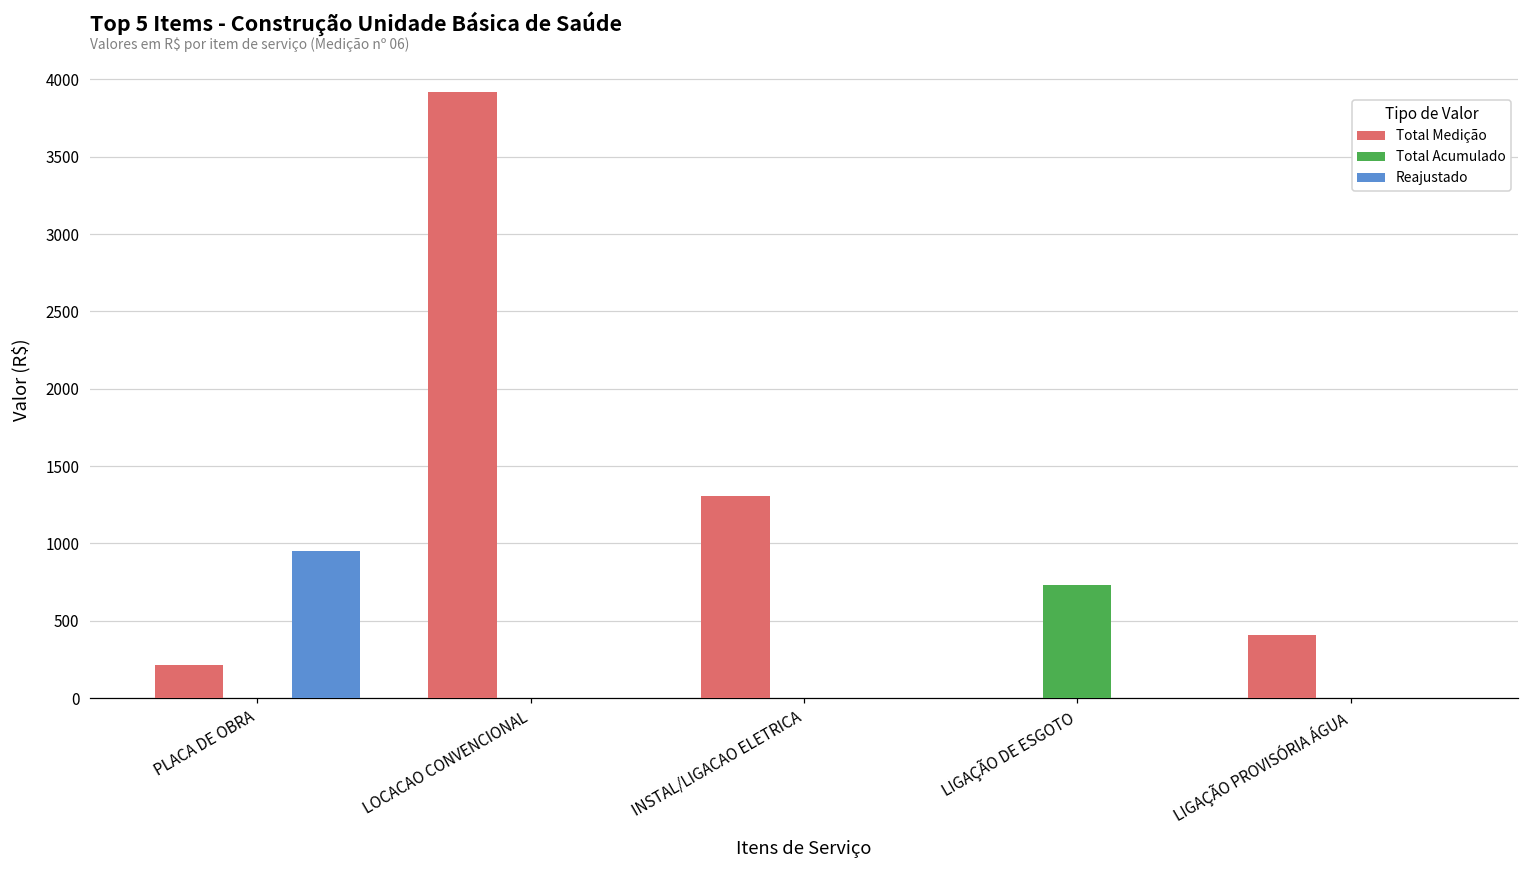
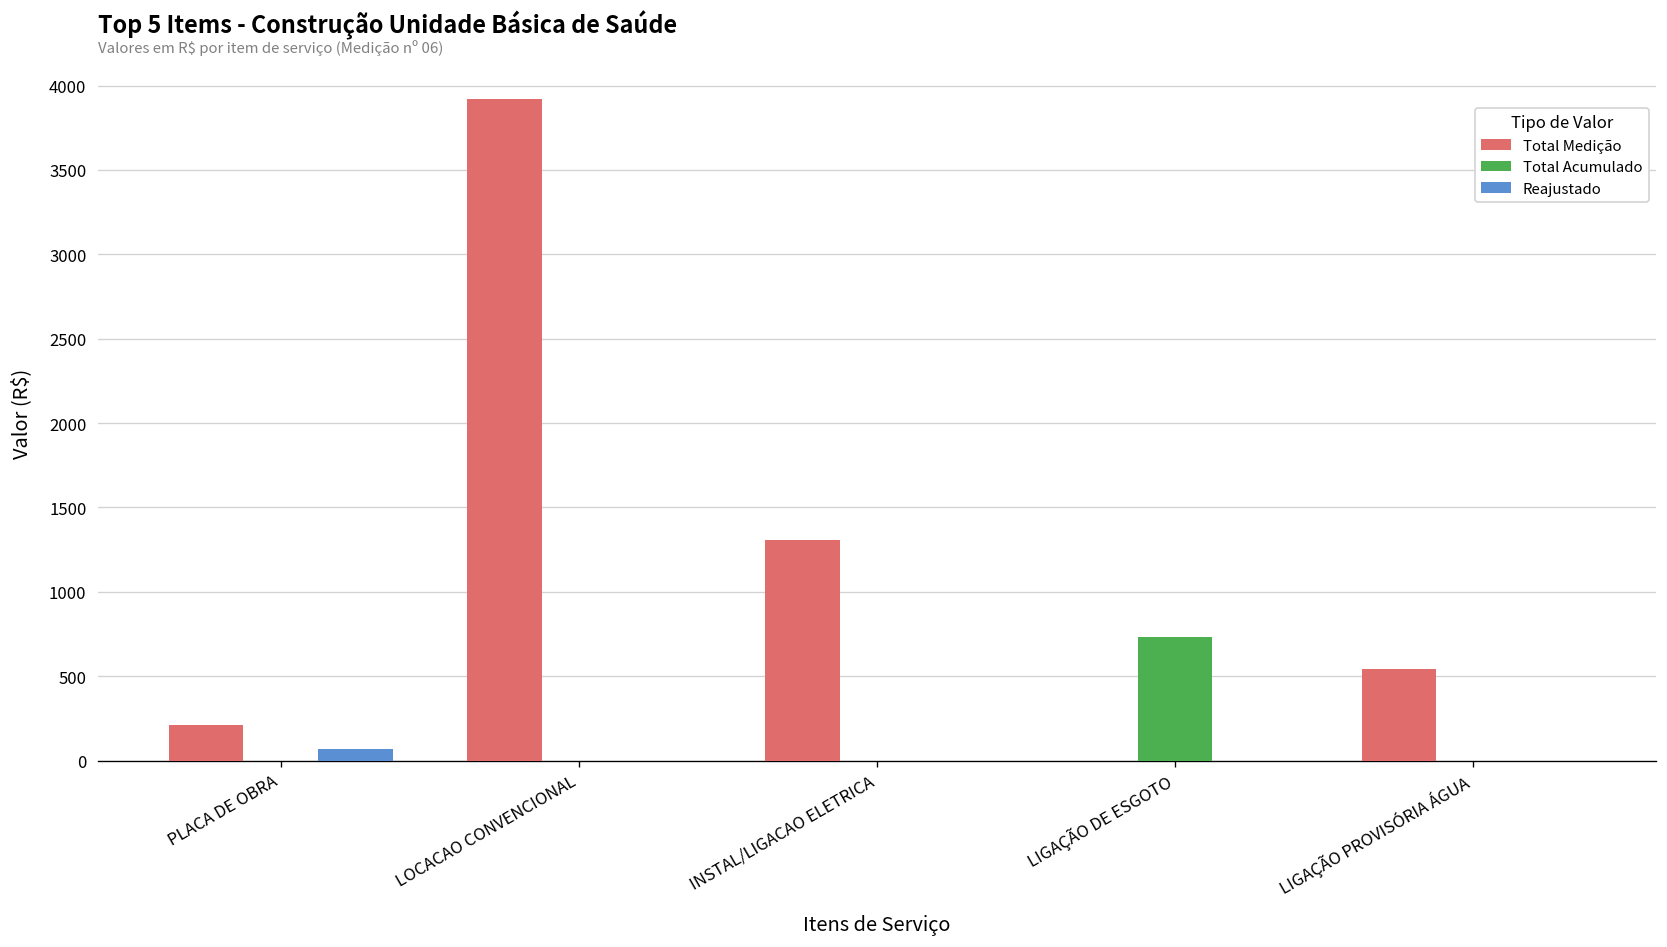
  {
    "Total Medição": {
      "PLACA DE OBRA": 210,
      "LOCACAO CONVENCIONAL": 3920,
      "INSTAL/LIGACAO ELETRICA": 1310,
      "LIGAÇÃO DE ESGOTO": 0,
-     "LIGAÇÃO PROVISÓRIA ÁGUA": 410
+     "LIGAÇÃO PROVISÓRIA ÁGUA": 540
    },
    "Total Acumulado": {
      "PLACA DE OBRA": 0,
      "LOCACAO CONVENCIONAL": 0,
      "INSTAL/LIGACAO ELETRICA": 0,
      "LIGAÇÃO DE ESGOTO": 730,
      "LIGAÇÃO PROVISÓRIA ÁGUA": 0
    },
    "Reajustado": {
-     "PLACA DE OBRA": 950,
+     "PLACA DE OBRA": 70,
      "LOCACAO CONVENCIONAL": 0,
      "INSTAL/LIGACAO ELETRICA": 0,
      "LIGAÇÃO DE ESGOTO": 0,
      "LIGAÇÃO PROVISÓRIA ÁGUA": 0
    }
  }
